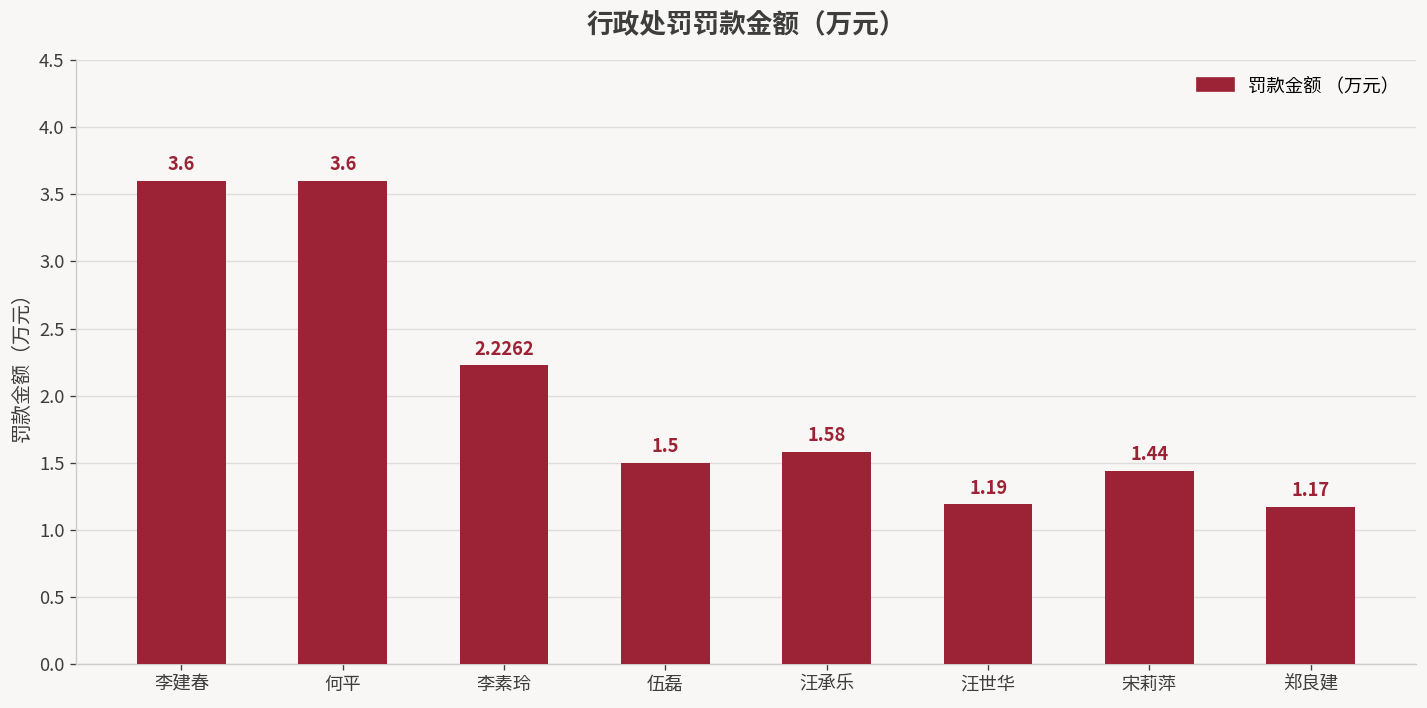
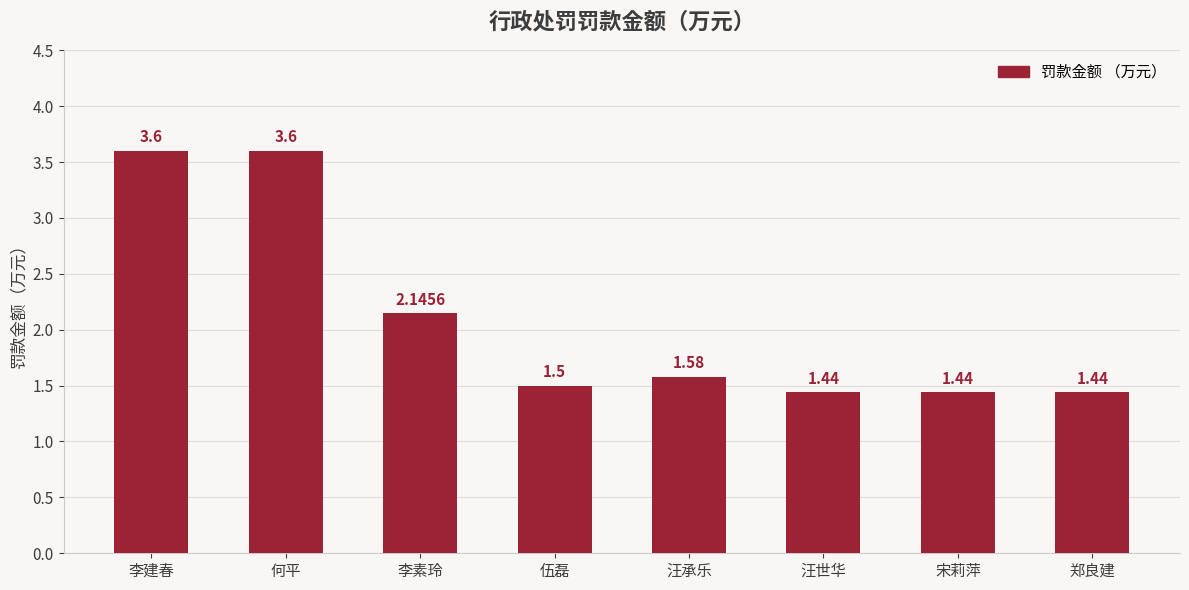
  {
    "李建春": 3.6,
    "何平": 3.6,
-   "李素玲": 2.2262,
+   "李素玲": 2.1456,
    "伍磊": 1.5,
    "汪承乐": 1.58,
-   "汪世华": 1.19,
+   "汪世华": 1.44,
    "宋莉萍": 1.44,
-   "郑良建": 1.17
+   "郑良建": 1.44
  }
